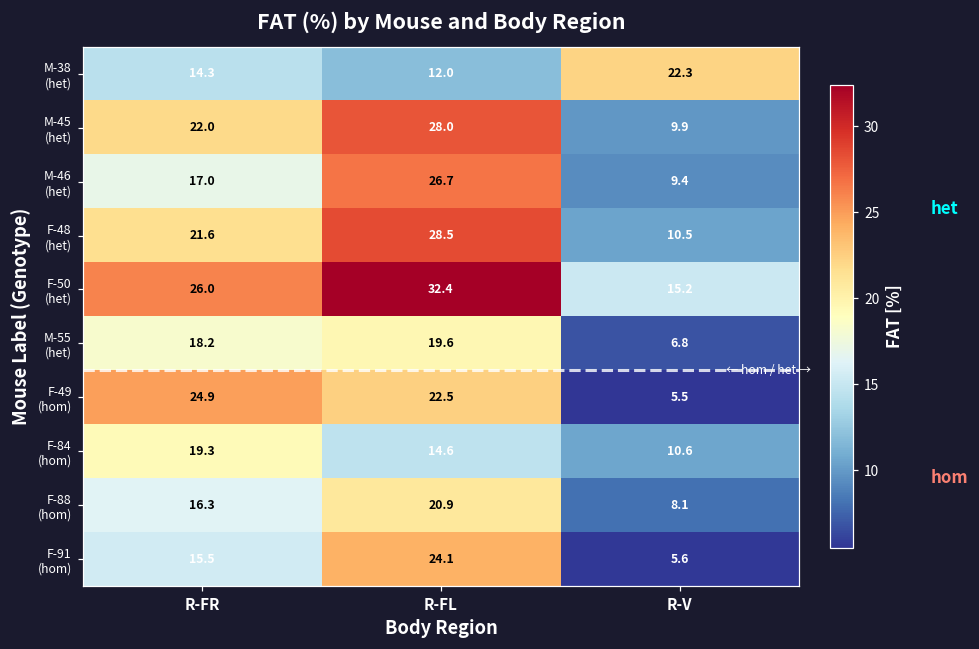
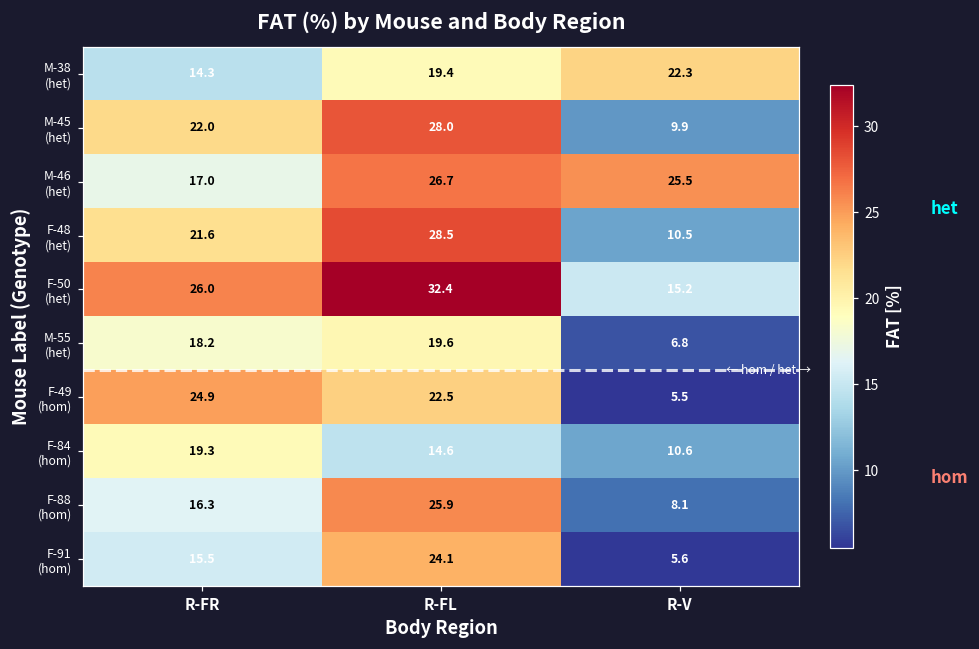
  {
    "M-38 (het)": {
      "R-FR": 14.3,
-     "R-FL": 12.0,
+     "R-FL": 19.4,
      "R-V": 22.3
    },
    "M-45 (het)": {
      "R-FR": 22.0,
      "R-FL": 28.0,
      "R-V": 9.9
    },
    "M-46 (het)": {
      "R-FR": 17.0,
      "R-FL": 26.7,
-     "R-V": 9.4
+     "R-V": 25.5
    },
    "F-48 (het)": {
      "R-FR": 21.6,
      "R-FL": 28.5,
      "R-V": 10.5
    },
    "F-50 (het)": {
      "R-FR": 26.0,
      "R-FL": 32.4,
      "R-V": 15.2
    },
    "M-55 (het)": {
      "R-FR": 18.2,
      "R-FL": 19.6
    },
    "F-49 (hom)": {
      "R-FR": 24.9,
      "R-FL": 22.5,
      "R-V": 5.5
    },
    "F-84 (hom)": {
      "R-FR": 19.3,
      "R-FL": 14.6,
      "R-V": 10.6
    },
    "F-88 (hom)": {
      "R-FR": 16.3,
-     "R-FL": 20.9,
+     "R-FL": 25.9,
      "R-V": 8.1
    },
    "F-91 (hom)": {
      "R-FL": 24.1,
      "R-V": 5.6
    }
  }
